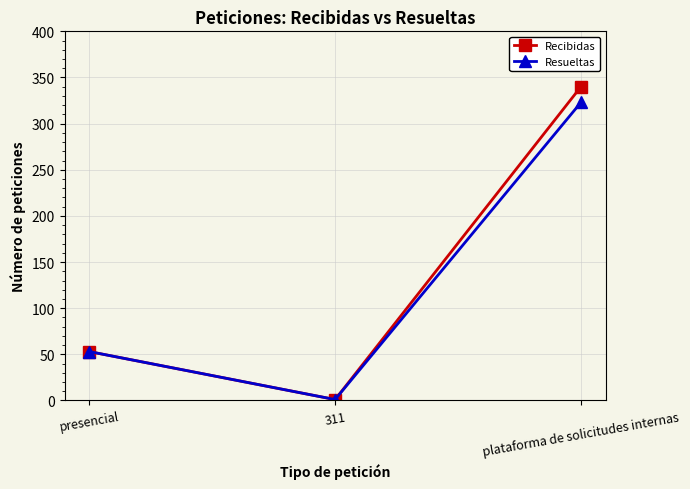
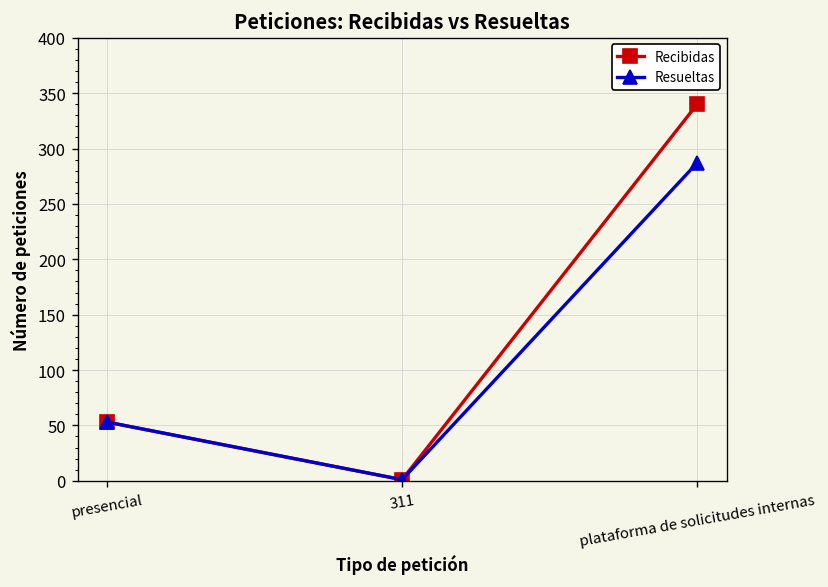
  {
    "Recibidas": {
      "plataforma de solicitudes internas": 340
    },
    "Resueltas": {
-     "plataforma de solicitudes internas": 320
+     "plataforma de solicitudes internas": 290
    }
  }
